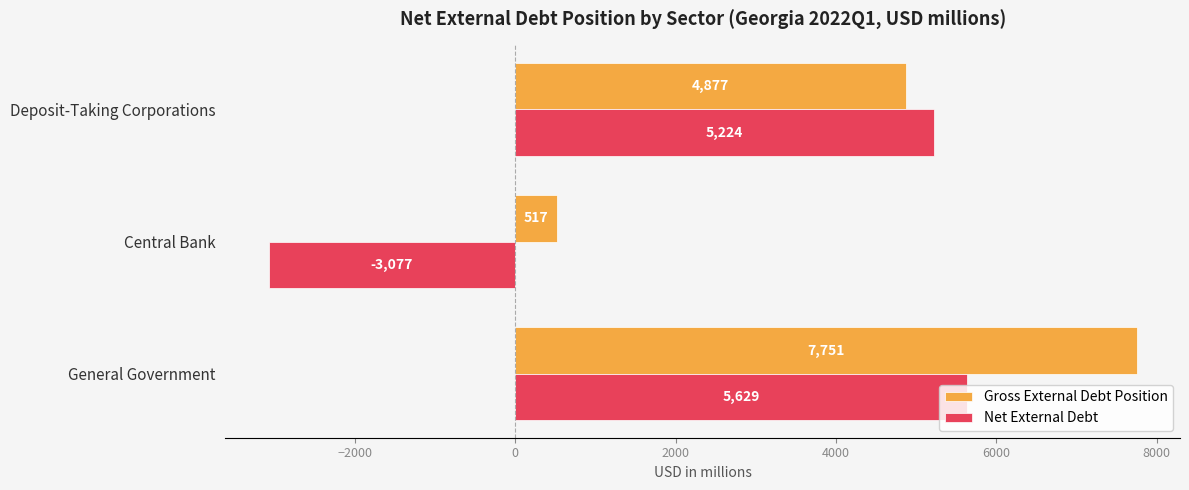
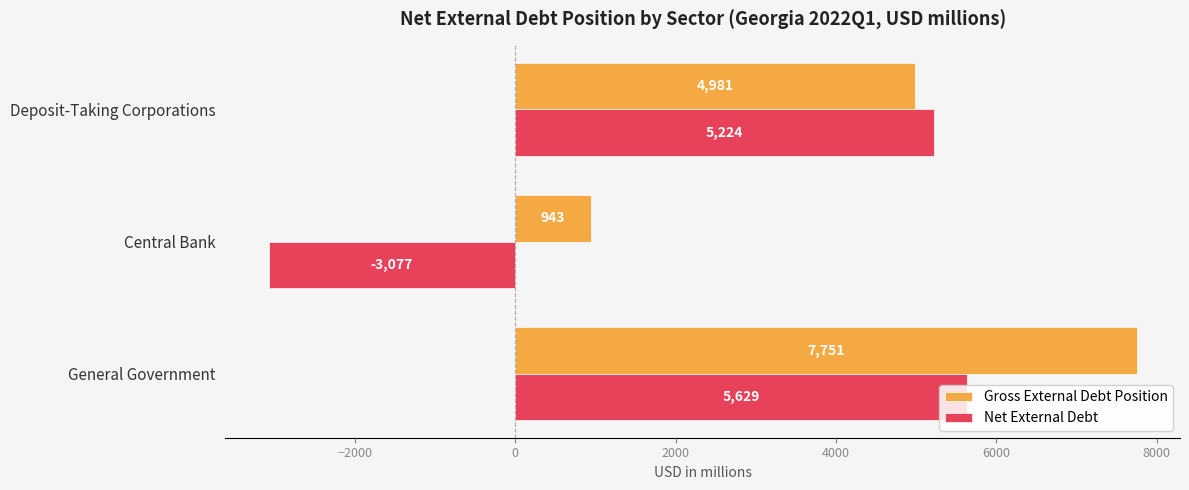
  {
    "Gross External Debt Position": {
-     "Deposit-Taking Corporations": "4,877",
-     "Central Bank": "517",
+     "Deposit-Taking Corporations": "4,981",
+     "Central Bank": "943",
      "General Government": "7,751"
    },
    "Net External Debt": {
      "Deposit-Taking Corporations": "5,224",
      "Central Bank": "-3,077"
    }
  }
